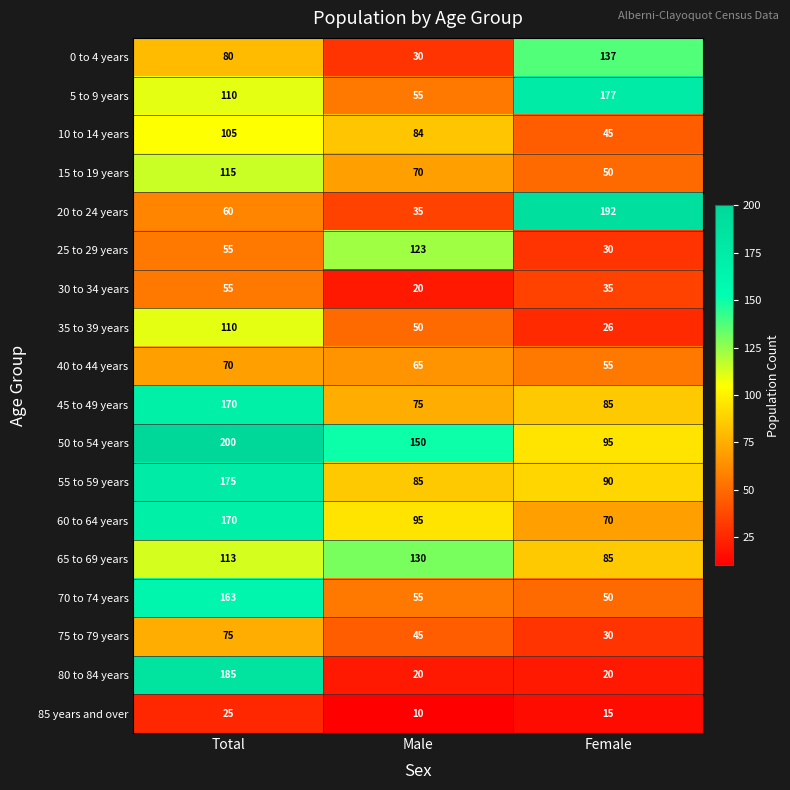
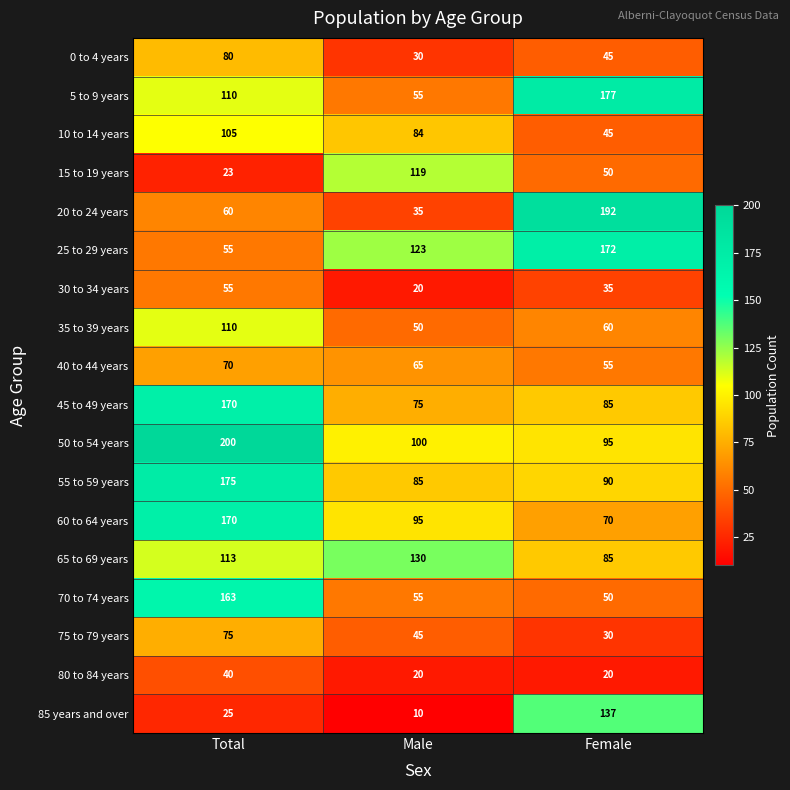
  {
    "0 to 4 years": {
      "Total": 80,
      "Male": 30,
-     "Female": 137
+     "Female": 45
    },
    "5 to 9 years": {
      "Total": 110,
      "Male": 55,
      "Female": 177
    },
    "10 to 14 years": {
      "Total": 105,
      "Male": 84,
      "Female": 45
    },
    "15 to 19 years": {
-     "Total": 115,
-     "Male": 70,
+     "Total": 23,
+     "Male": 119,
      "Female": 50
    },
    "20 to 24 years": {
      "Total": 60,
      "Male": 35,
      "Female": 192
    },
    "25 to 29 years": {
      "Total": 55,
      "Male": 123,
-     "Female": 30
+     "Female": 172
    },
    "30 to 34 years": {
      "Total": 55,
      "Male": 20,
      "Female": 35
    },
    "35 to 39 years": {
      "Total": 110,
      "Male": 50,
-     "Female": 26
+     "Female": 60
    },
    "40 to 44 years": {
      "Total": 70,
      "Male": 65,
      "Female": 55
    },
    "45 to 49 years": {
      "Total": 170,
      "Male": 75,
      "Female": 85
    },
    "50 to 54 years": {
      "Total": 200,
-     "Male": 150,
+     "Male": 100,
      "Female": 95
    },
    "55 to 59 years": {
      "Total": 175,
      "Male": 85,
      "Female": 90
    },
    "60 to 64 years": {
      "Total": 170,
      "Male": 95,
      "Female": 70
    },
    "65 to 69 years": {
      "Total": 113,
      "Male": 130,
      "Female": 85
    },
    "70 to 74 years": {
      "Total": 163,
      "Male": 55,
      "Female": 50
    },
    "75 to 79 years": {
      "Total": 75,
      "Male": 45,
      "Female": 30
    },
    "80 to 84 years": {
-     "Total": 185,
+     "Total": 40,
      "Male": 20,
      "Female": 20
    },
    "85 years and over": {
      "Total": 25,
      "Male": 10,
-     "Female": 15
+     "Female": 137
    }
  }
